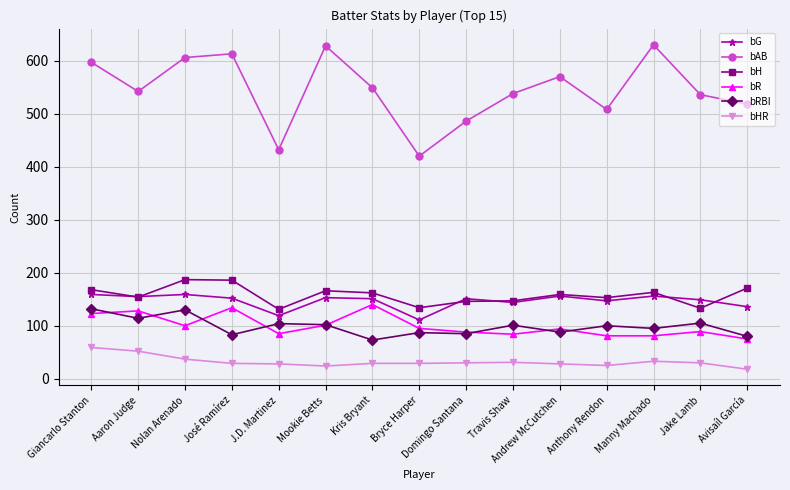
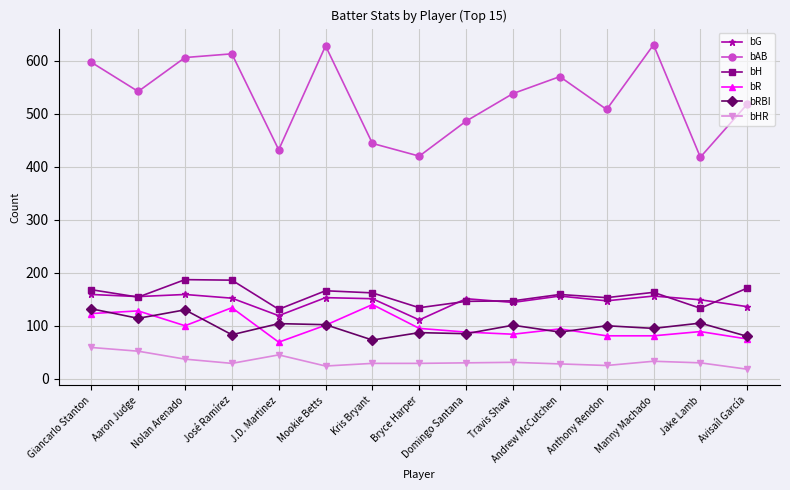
  {
    "bAB": {
      "Giancarlo Stanton": 600,
      "Aaron Judge": 540,
      "Nolan Arenado": 610,
      "José Ramírez": 610,
      "J.D. Martinez": 430,
      "Mookie Betts": 630,
-     "Kris Bryant": 550,
+     "Kris Bryant": 440,
      "Bryce Harper": 420,
      "Domingo Santana": 490,
      "Travis Shaw": 540,
      "Andrew McCutchen": 570,
      "Anthony Rendon": 510,
      "Manny Machado": 630,
-     "Jake Lamb": 540
+     "Jake Lamb": 420
    },
    "bR": {
      "Giancarlo Stanton": 120,
      "Aaron Judge": 130,
      "Nolan Arenado": 100,
      "José Ramírez": 130,
-     "J.D. Martinez": 90,
+     "J.D. Martinez": 70,
      "Kris Bryant": 140,
      "Bryce Harper": 100,
      "Travis Shaw": 80,
      "Andrew McCutchen": 90,
      "Anthony Rendon": 80,
      "Manny Machado": 80,
      "Jake Lamb": 90,
      "Avisaíl García": 80
    },
    "bHR": {
      "Giancarlo Stanton": 60,
      "Aaron Judge": 50,
      "Nolan Arenado": 40,
      "José Ramírez": 30,
-     "J.D. Martinez": 30,
+     "J.D. Martinez": 50,
      "Mookie Betts": 20,
      "Kris Bryant": 30,
      "Bryce Harper": 30,
      "Domingo Santana": 30,
      "Travis Shaw": 30,
      "Andrew McCutchen": 30,
      "Anthony Rendon": 30,
      "Manny Machado": 30,
      "Jake Lamb": 30,
      "Avisaíl García": 20
    }
  }
